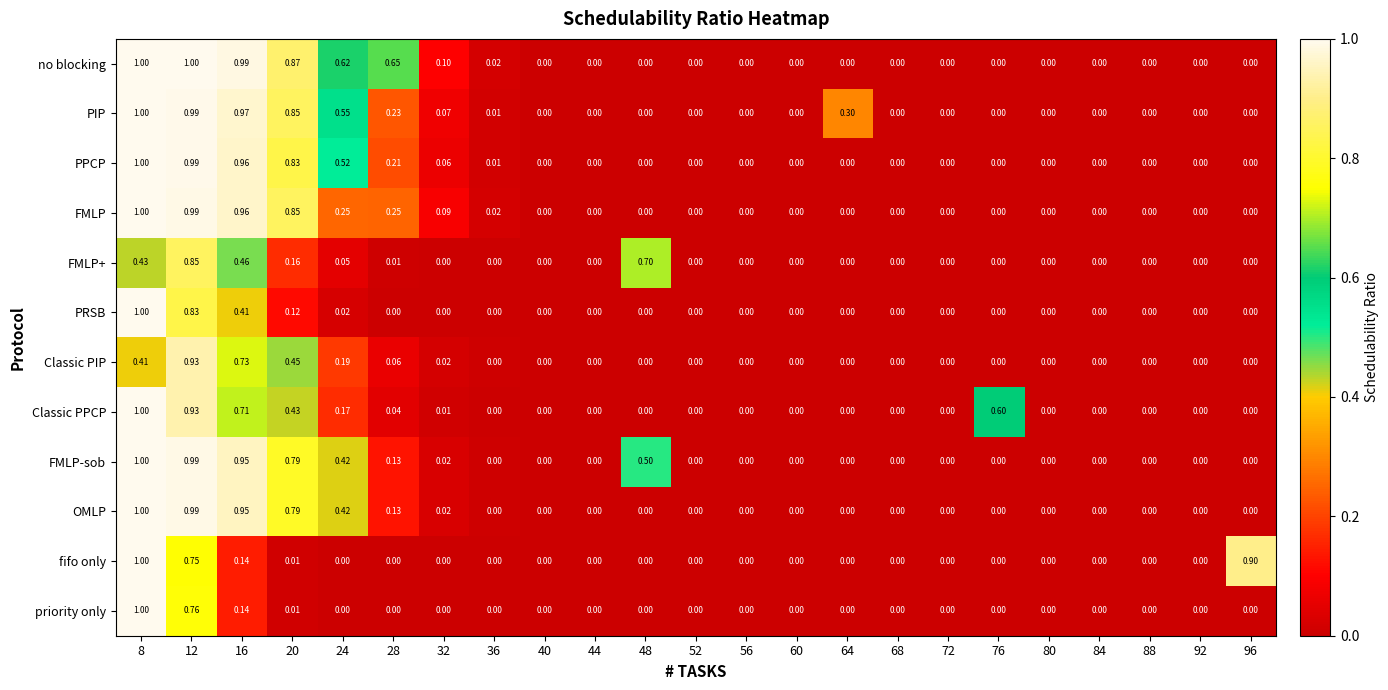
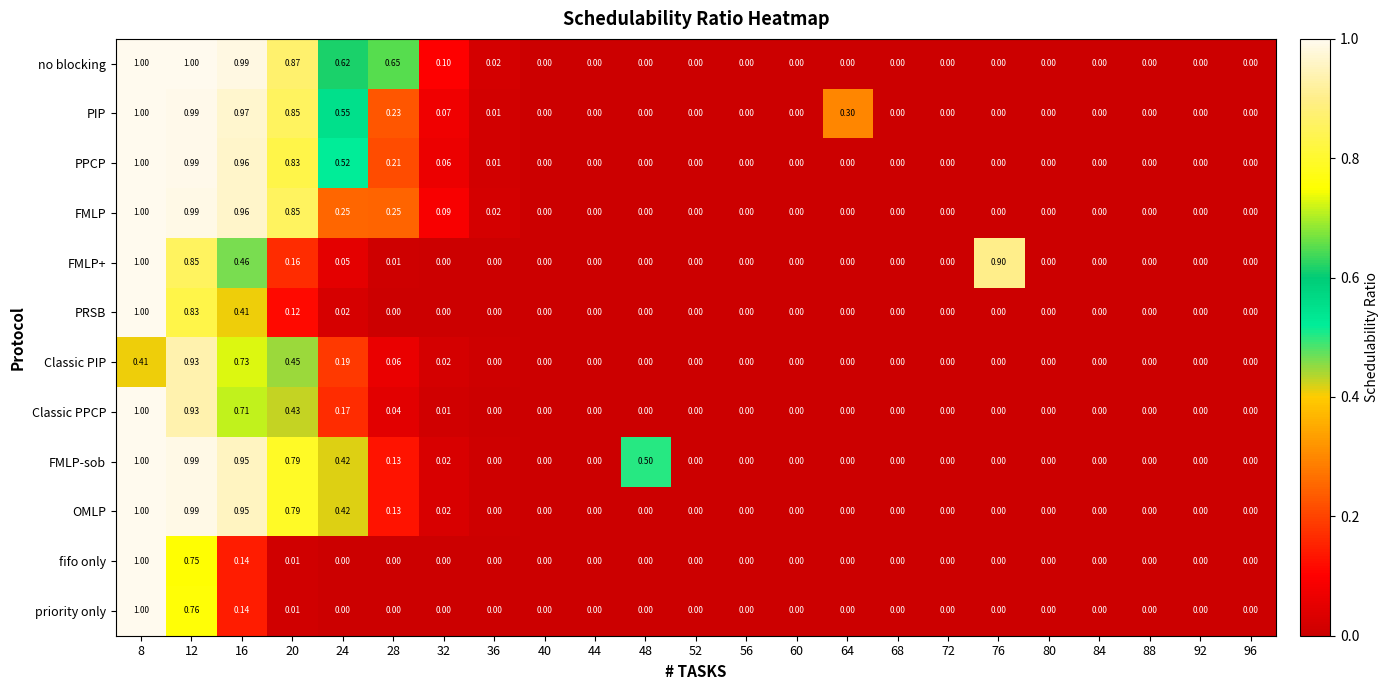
  {
    "FMLP+": {
-     "8": 0.43,
+     "8": 1.00,
      "12": 0.85,
      "16": 0.46,
      "20": 0.16,
      "24": 0.05,
      "28": 0.01,
      "32": 0.00,
      "36": 0.00,
      "40": 0.00,
      "44": 0.00,
-     "48": 0.70,
+     "48": 0.00,
      "52": 0.00,
      "56": 0.00,
      "60": 0.00,
      "64": 0.00,
      "68": 0.00,
      "72": 0.00,
-     "76": 0.00,
+     "76": 0.90,
      "80": 0.00,
      "84": 0.00,
      "88": 0.00,
      "92": 0.00,
      "96": 0.00
    },
    "Classic PPCP": {
      "8": 1.00,
      "12": 0.93,
      "16": 0.71,
      "20": 0.43,
      "24": 0.17,
      "28": 0.04,
      "32": 0.01,
      "36": 0.00,
      "40": 0.00,
      "44": 0.00,
      "48": 0.00,
      "52": 0.00,
      "56": 0.00,
      "60": 0.00,
      "64": 0.00,
      "68": 0.00,
      "72": 0.00,
-     "76": 0.60,
+     "76": 0.00,
      "80": 0.00,
      "84": 0.00,
      "88": 0.00,
      "92": 0.00,
      "96": 0.00
    },
    "fifo only": {
      "8": 1.00,
      "12": 0.75,
      "16": 0.14,
      "20": 0.01,
      "24": 0.00,
      "28": 0.00,
      "32": 0.00,
      "36": 0.00,
      "40": 0.00,
      "44": 0.00,
      "48": 0.00,
      "52": 0.00,
      "56": 0.00,
      "60": 0.00,
      "64": 0.00,
      "68": 0.00,
      "72": 0.00,
      "76": 0.00,
      "80": 0.00,
      "84": 0.00,
      "88": 0.00,
      "92": 0.00,
-     "96": 0.90
+     "96": 0.00
    }
  }
